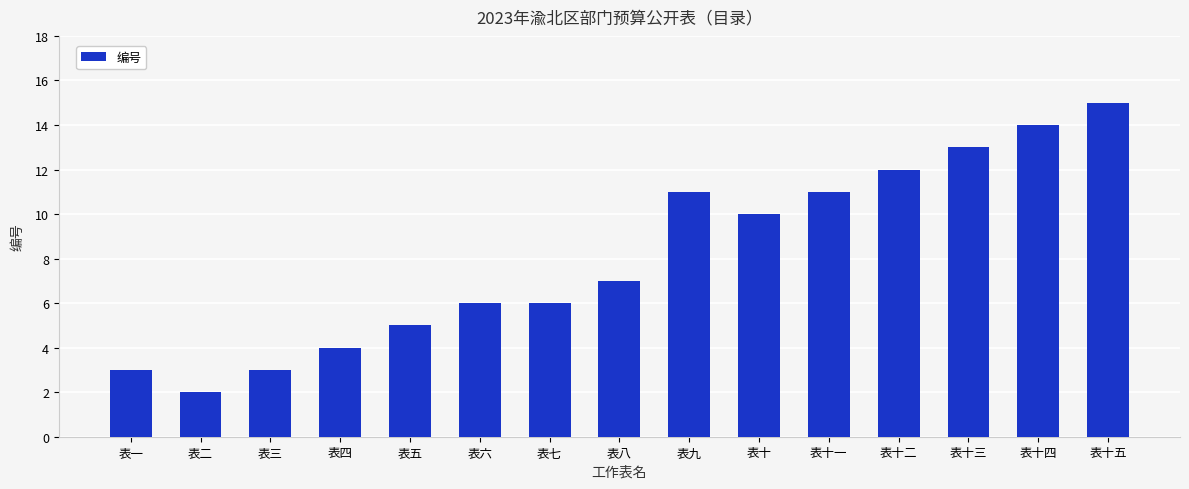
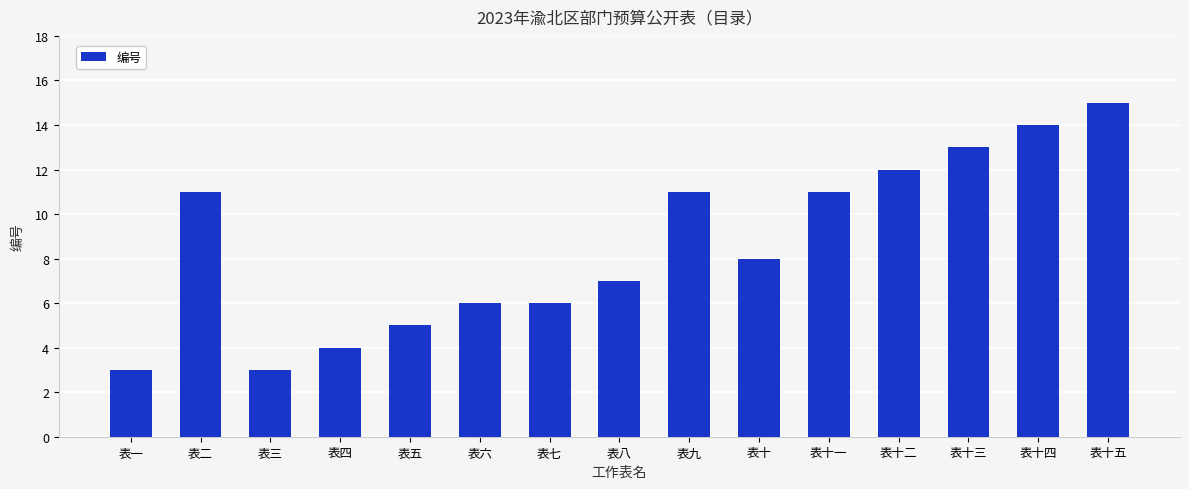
  {
    "表一": 3,
-   "表二": 2,
+   "表二": 11,
    "表三": 3,
    "表四": 4,
    "表五": 5,
    "表六": 6,
    "表七": 6,
    "表八": 7,
    "表九": 11,
-   "表十": 10,
+   "表十": 8,
    "表十一": 11,
    "表十二": 12,
    "表十三": 13,
    "表十四": 14,
    "表十五": 15
  }
